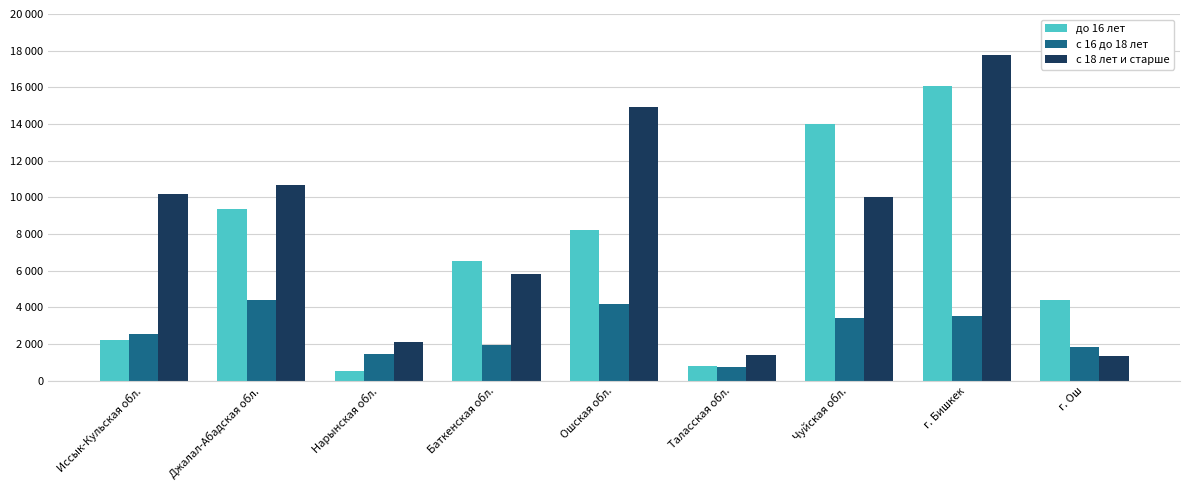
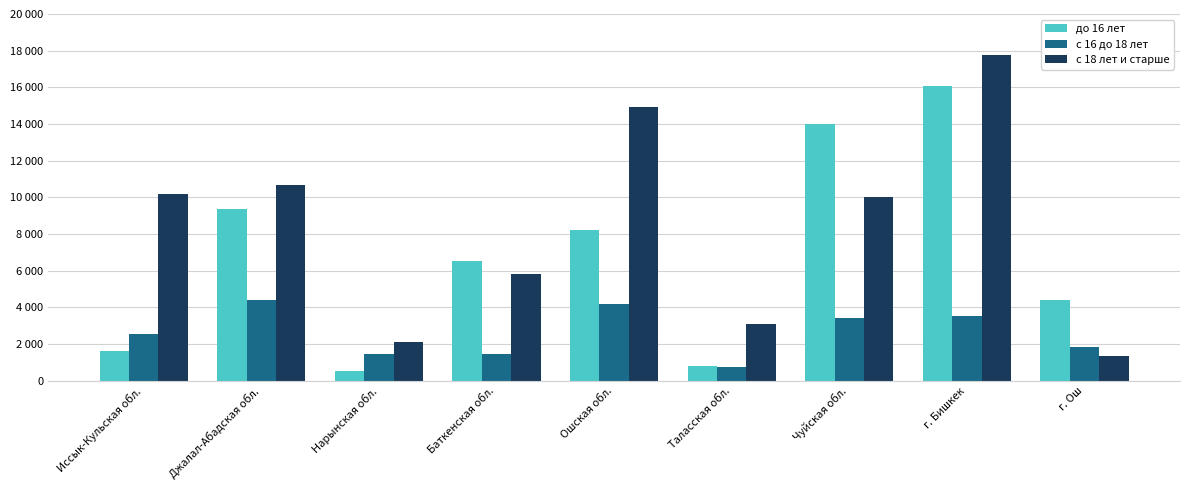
  {
    "до 16 лет": {
-     "Иссык-Кульская обл.": 2200,
+     "Иссык-Кульская обл.": 1600,
      "Джалал-Абадская обл.": 9400,
      "Нарынская обл.": 600,
      "Баткенская обл.": 6500,
      "Ошская обл.": 8200,
      "Таласская обл.": 800,
      "Чуйская обл.": 14000,
      "г. Бишкек": 16100,
      "г. Ош": 4400
    },
    "с 16 до 18 лет": {
      "Иссык-Кульская обл.": 2600,
      "Джалал-Абадская обл.": 4400,
      "Нарынская обл.": 1400,
-     "Баткенская обл.": 1900,
+     "Баткенская обл.": 1500,
      "Ошская обл.": 4200,
      "Таласская обл.": 700,
      "Чуйская обл.": 3400,
      "г. Бишкек": 3500,
      "г. Ош": 1900
    },
    "с 18 лет и старше": {
      "Иссык-Кульская обл.": 10200,
      "Джалал-Абадская обл.": 10700,
      "Нарынская обл.": 2100,
      "Баткенская обл.": 5800,
      "Ошская обл.": 14900,
-     "Таласская обл.": 1400,
+     "Таласская обл.": 3100,
      "Чуйская обл.": 10000,
      "г. Бишкек": 17800,
      "г. Ош": 1300
    }
  }
